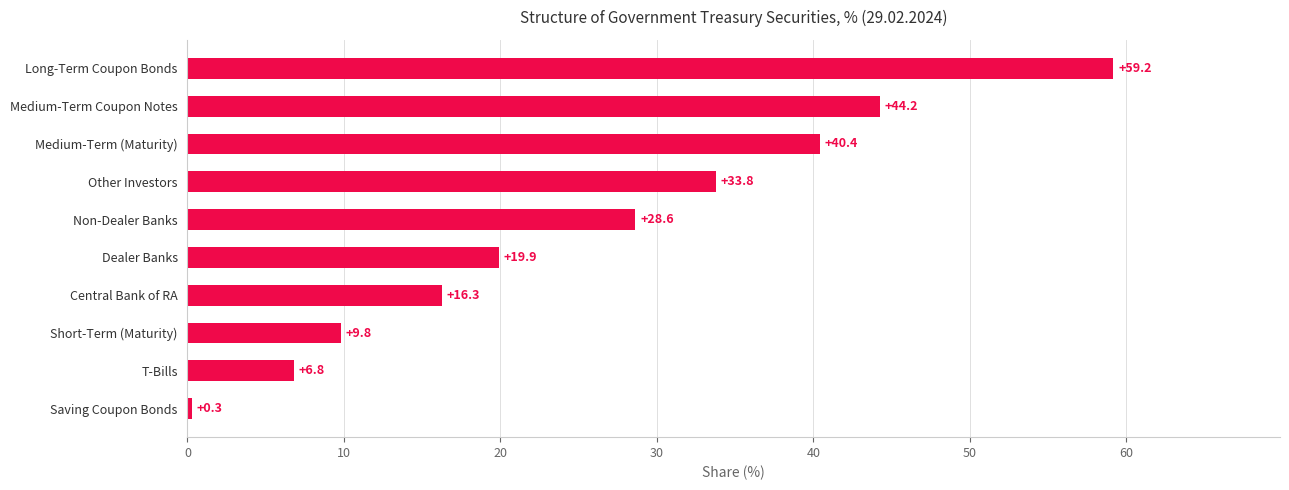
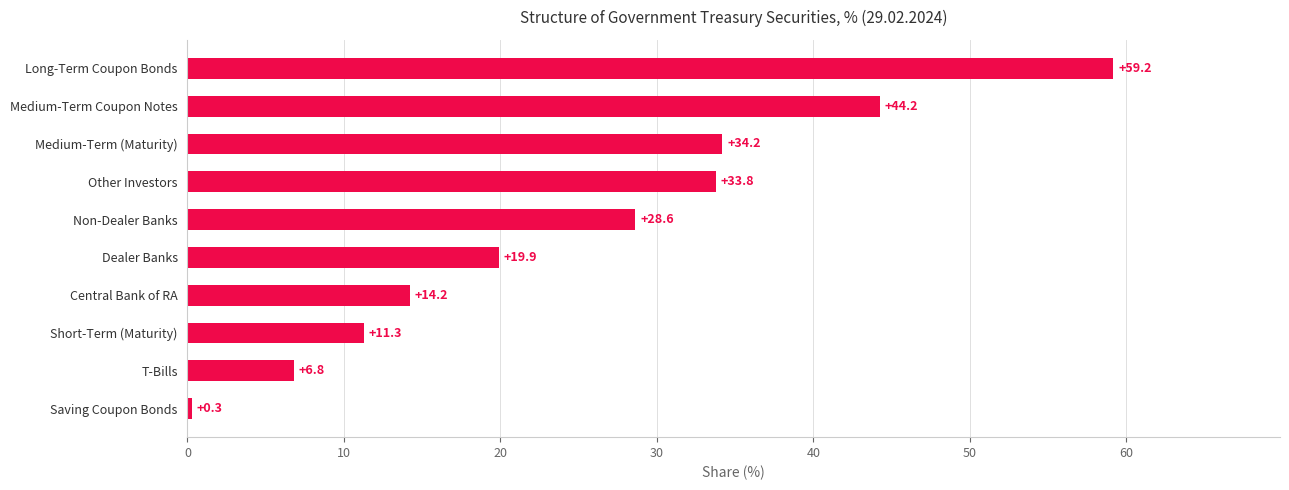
  {
    "Long-Term Coupon Bonds": "+59.2",
    "Medium-Term Coupon Notes": "+44.2",
-   "Medium-Term (Maturity)": "+40.4",
+   "Medium-Term (Maturity)": "+34.2",
    "Other Investors": "+33.8",
    "Non-Dealer Banks": "+28.6",
    "Dealer Banks": "+19.9",
-   "Central Bank of RA": "+16.3",
-   "Short-Term (Maturity)": "+9.8",
+   "Central Bank of RA": "+14.2",
+   "Short-Term (Maturity)": "+11.3",
    "T-Bills": "+6.8",
    "Saving Coupon Bonds": "+0.3"
  }
